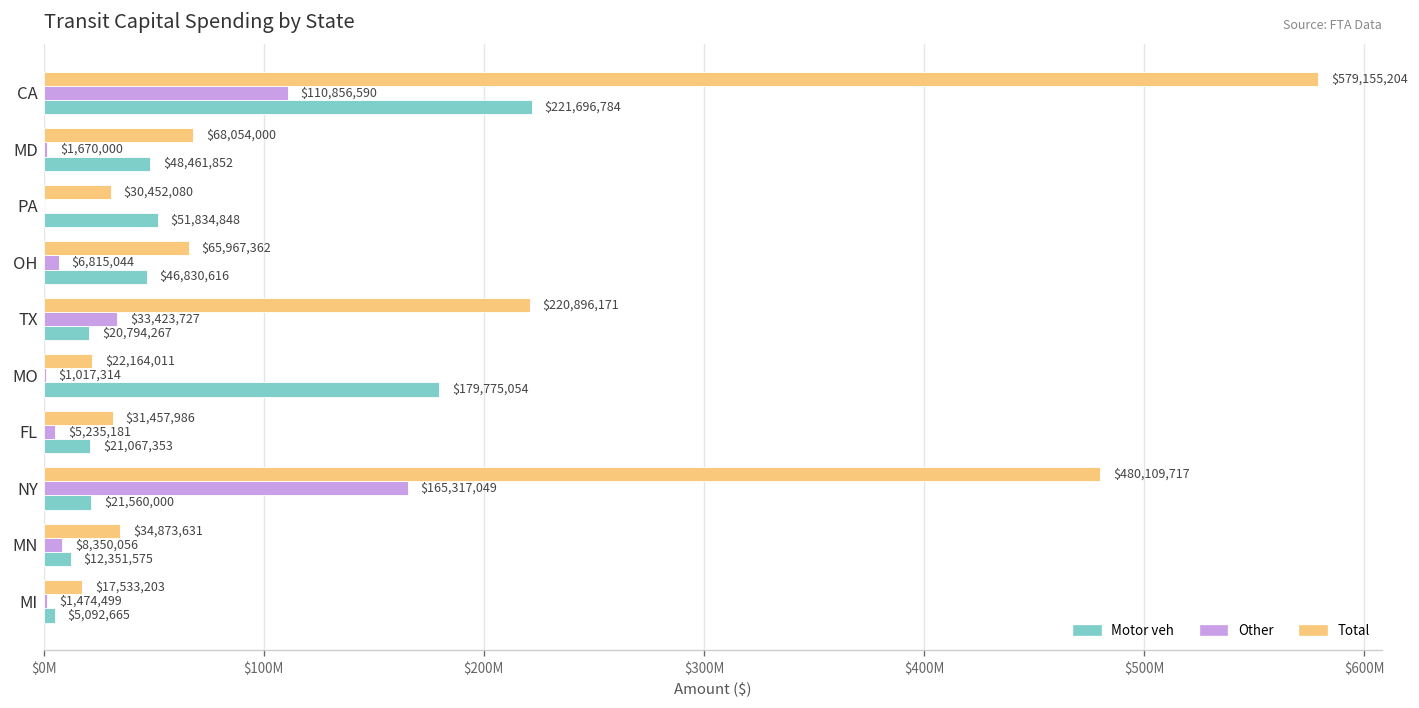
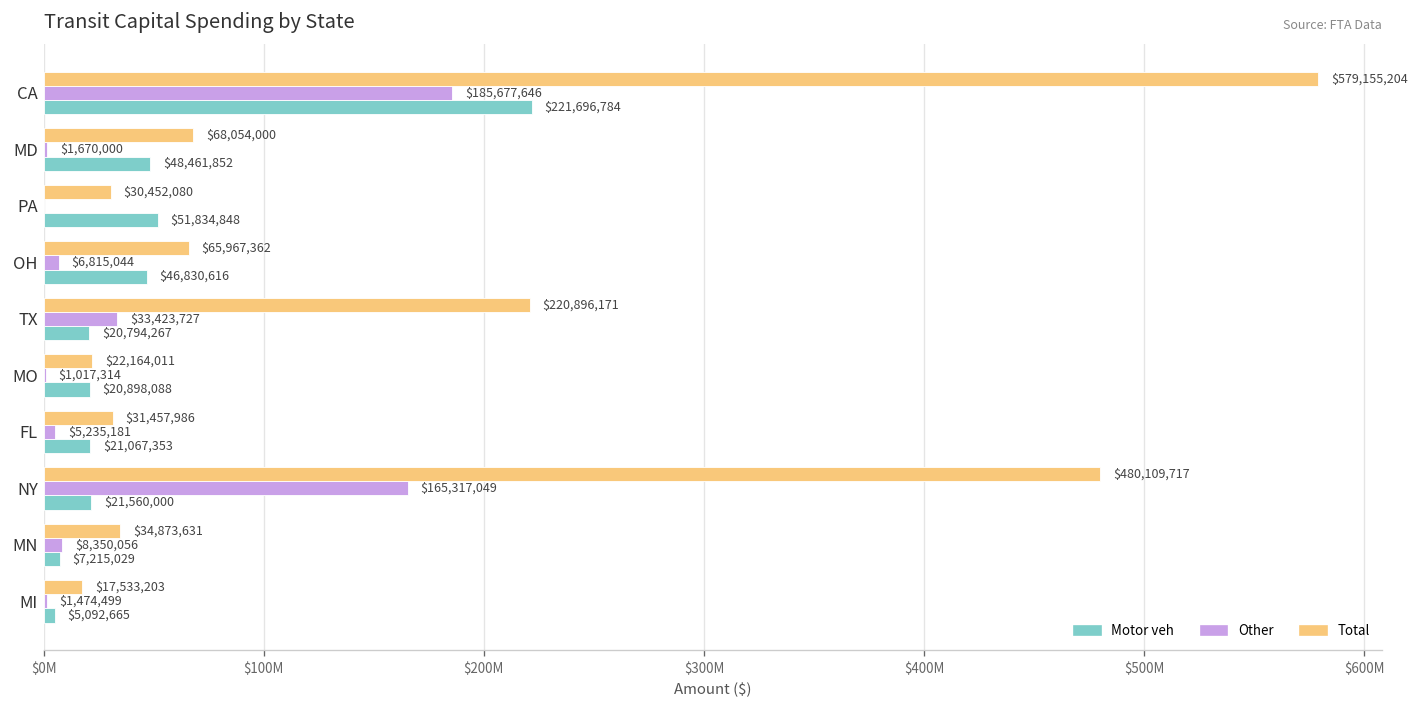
  {
    "Motor veh": {
      "CA": "$221,696,784",
      "MD": "$48,461,852",
      "PA": "$51,834,848",
      "OH": "$46,830,616",
      "TX": "$20,794,267",
-     "MO": "$179,775,054",
+     "MO": "$20,898,088",
      "FL": "$21,067,353",
      "NY": "$21,560,000",
-     "MN": "$12,351,575",
+     "MN": "$7,215,029",
      "MI": "$5,092,665"
    },
    "Other": {
-     "CA": "$110,856,590",
+     "CA": "$185,677,646",
      "MD": "$1,670,000",
      "OH": "$6,815,044",
      "TX": "$33,423,727",
      "MO": "$1,017,314",
      "FL": "$5,235,181",
      "NY": "$165,317,049",
      "MN": "$8,350,056",
      "MI": "$1,474,499"
    },
    "Total": {
      "CA": "$579,155,204",
      "MD": "$68,054,000",
      "PA": "$30,452,080",
      "OH": "$65,967,362",
      "TX": "$220,896,171",
      "MO": "$22,164,011",
      "FL": "$31,457,986",
      "NY": "$480,109,717",
      "MN": "$34,873,631",
      "MI": "$17,533,203"
    }
  }
